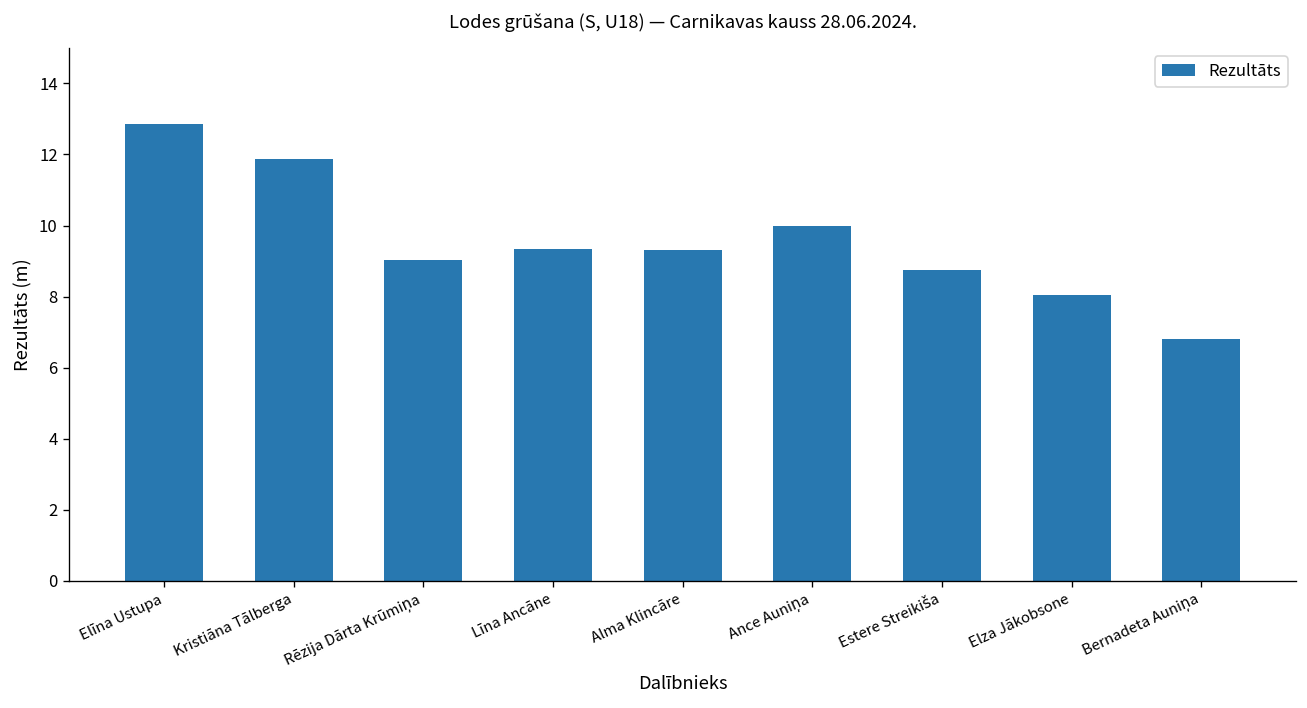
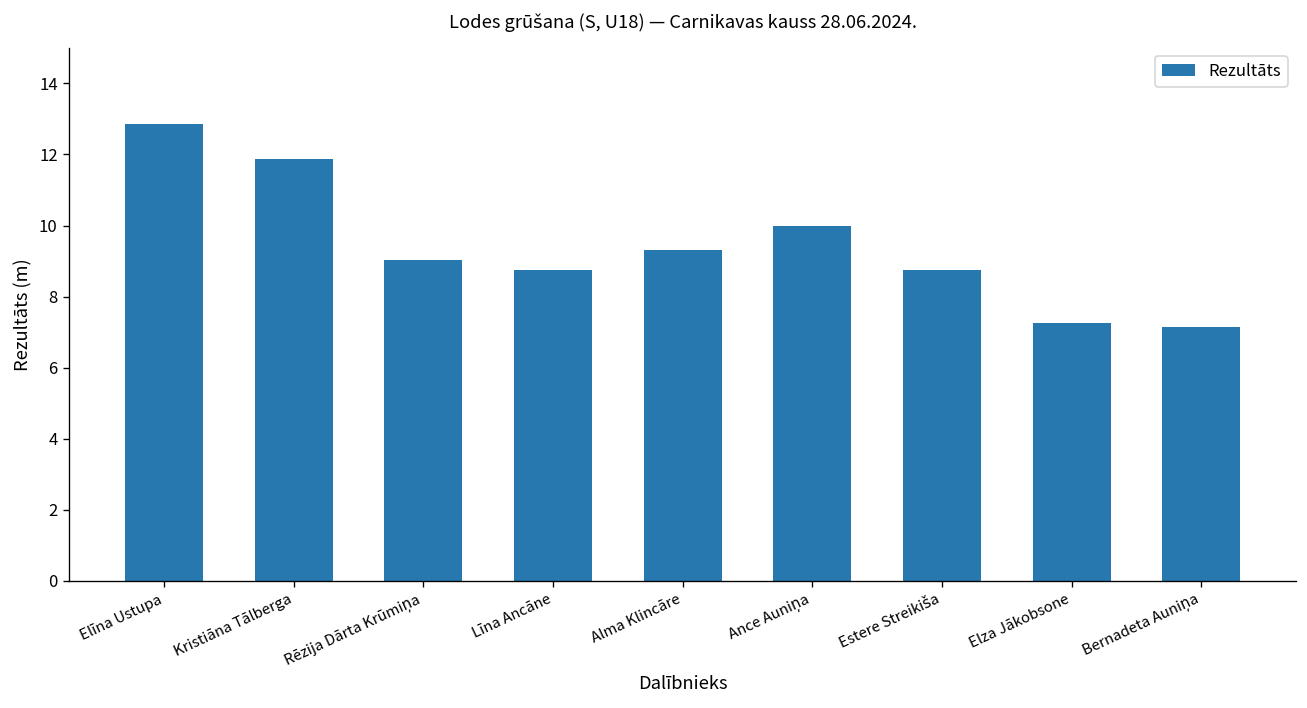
  {
    "Elīna Ustupa": 12.9,
    "Kristiāna Tālberga": 11.9,
    "Rēzija Dārta Krūmiņa": 9.0,
-   "Līna Ancāne": 9.4,
+   "Līna Ancāne": 8.8,
    "Alma Klincāre": 9.3,
    "Ance Auniņa": 10.0,
    "Estere Streikiša": 8.8,
-   "Elza Jākobsone": 8.1,
-   "Bernadeta Auniņa": 6.8
+   "Elza Jākobsone": 7.3,
+   "Bernadeta Auniņa": 7.1
  }
